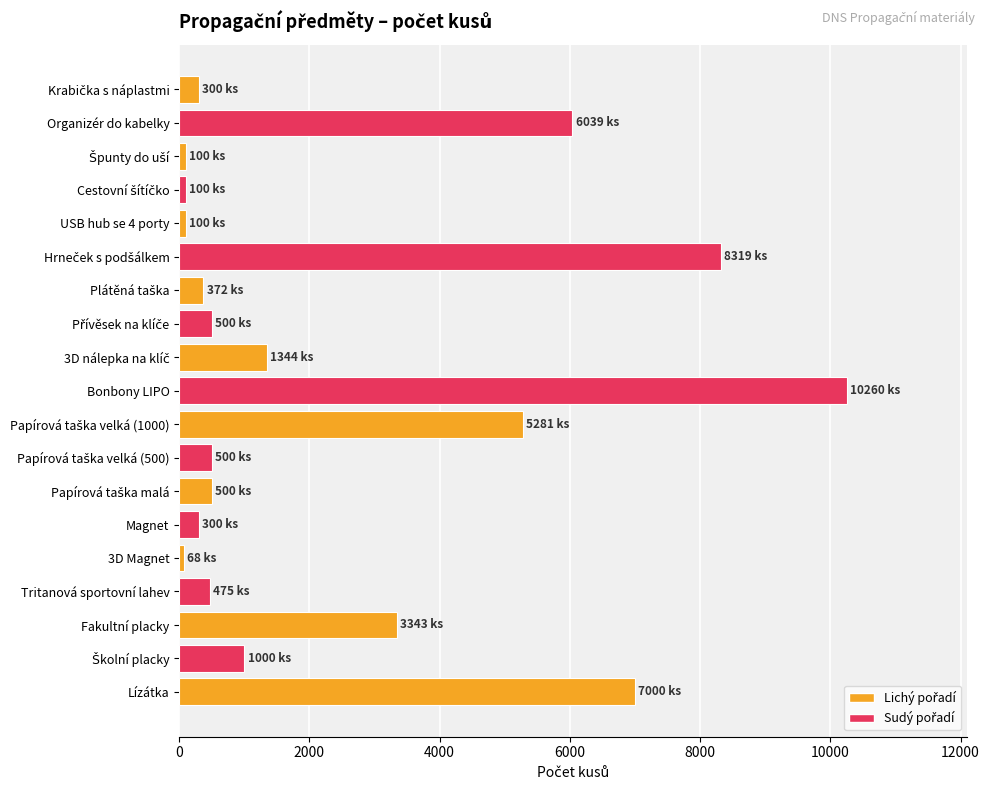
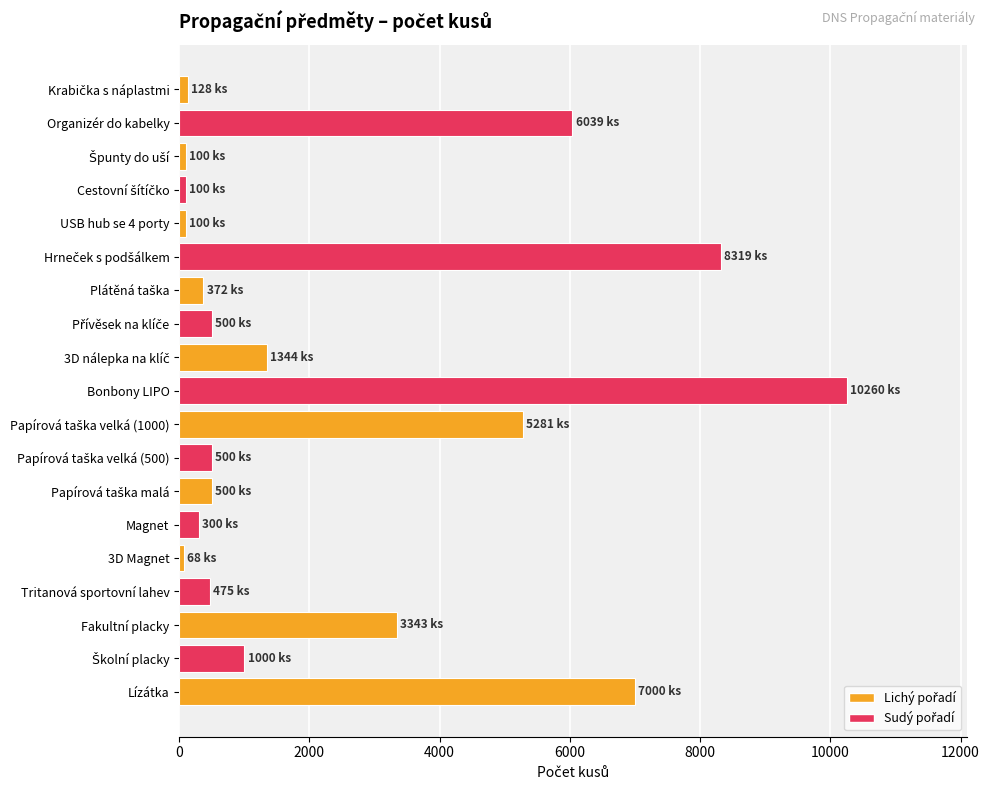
  {
-   "Krabička s náplastmi": 300,
+   "Krabička s náplastmi": 128,
    "Organizér do kabelky": 6039,
    "Špunty do uší": 100,
    "Cestovní šítíčko": 100,
    "USB hub se 4 porty": 100,
    "Hrneček s podšálkem": 8319,
    "Plátěná taška": 372,
    "Přívěsek na klíče": 500,
    "3D nálepka na klíč": 1344,
    "Bonbony LIPO": 10260,
    "Papírová taška velká (1000)": 5281,
    "Papírová taška velká (500)": 500,
    "Papírová taška malá": 500,
    "Magnet": 300,
    "3D Magnet": 68,
    "Tritanová sportovní lahev": 475,
    "Fakultní placky": 3343,
    "Školní placky": 1000,
    "Lízátka": 7000
  }
